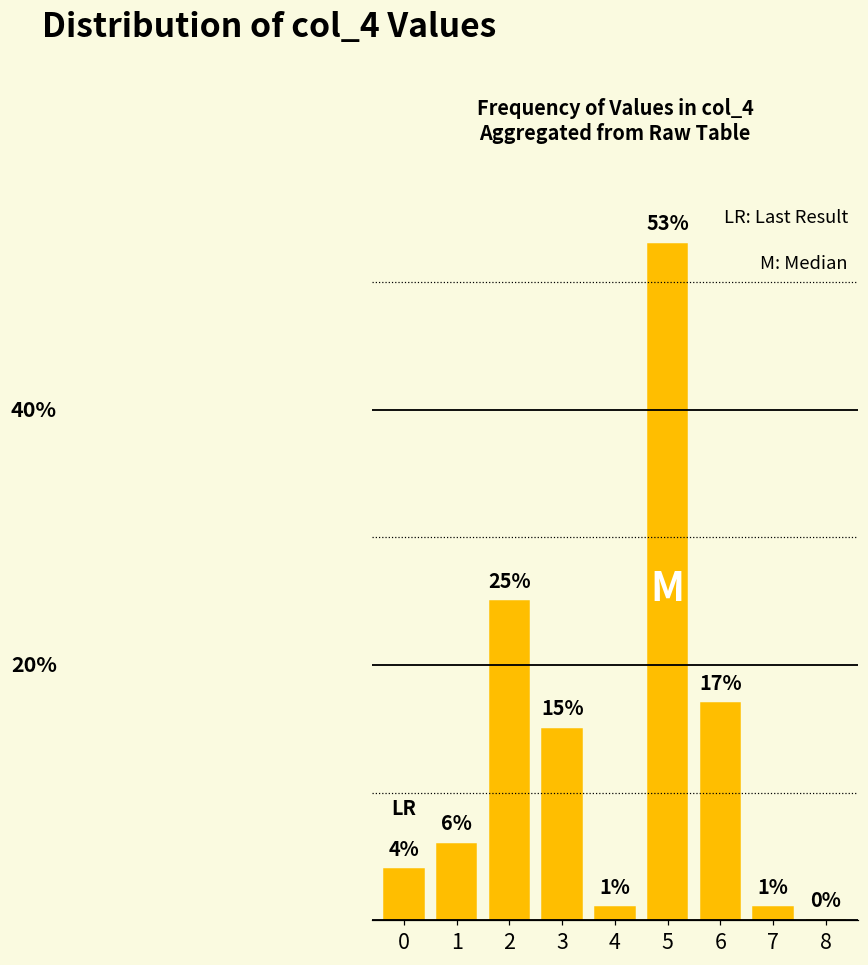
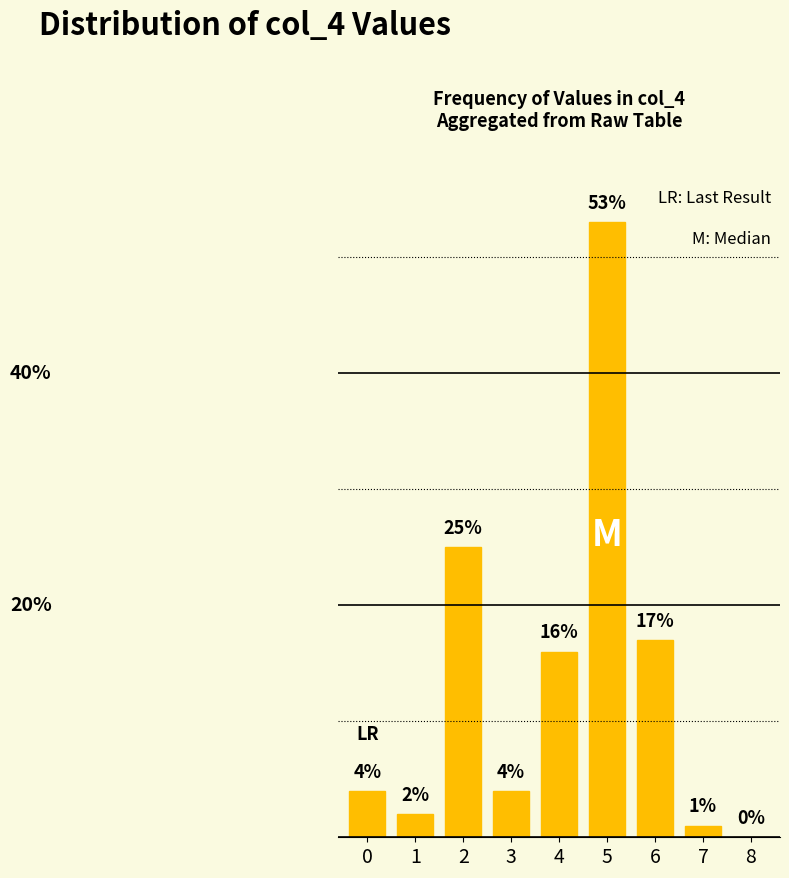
  {
    "0": "4%",
-   "1": "6%",
+   "1": "2%",
    "2": "25%",
-   "3": "15%",
-   "4": "1%",
+   "3": "4%",
+   "4": "16%",
    "5": "53%",
    "6": "17%",
    "7": "1%",
    "8": "0%"
  }
